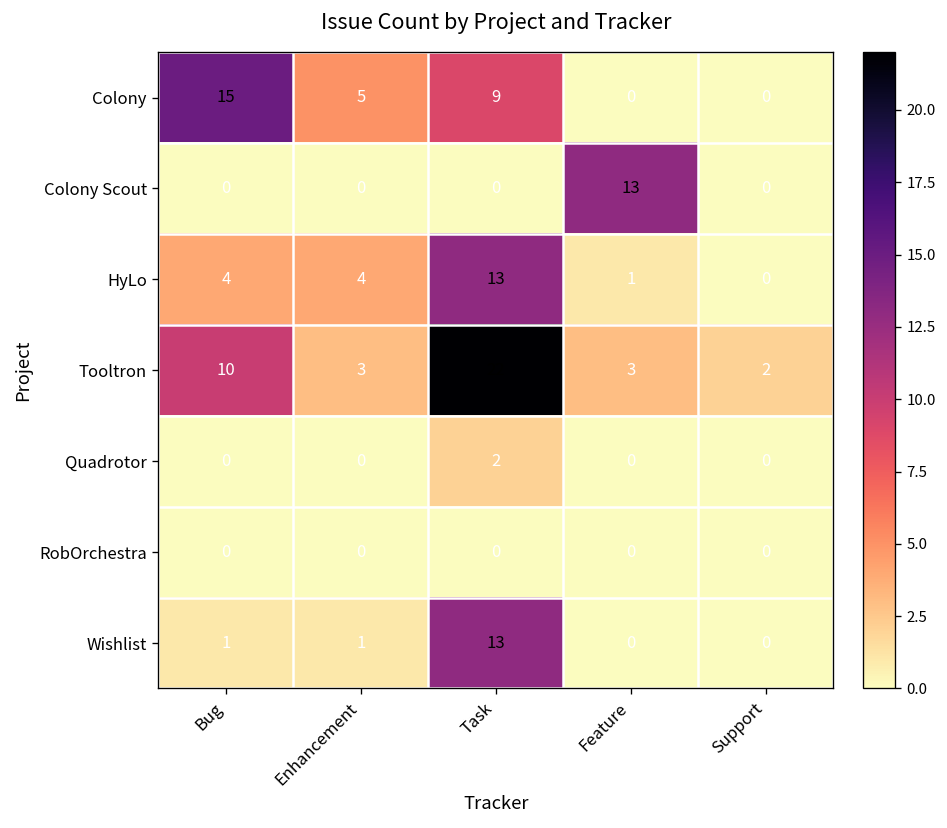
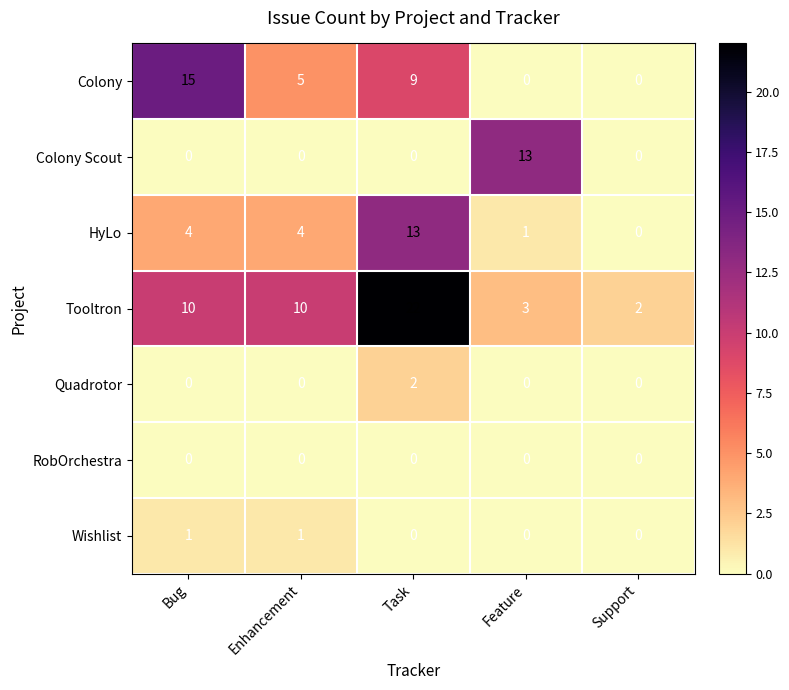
  {
    "Colony": {
      "Bug": 15,
      "Enhancement": 5,
      "Task": 9,
      "Feature": 0,
      "Support": 0
    },
    "Colony Scout": {
      "Bug": 0,
      "Enhancement": 0,
      "Task": 0,
      "Feature": 13,
      "Support": 0
    },
    "HyLo": {
      "Bug": 4,
      "Enhancement": 4,
      "Task": 13,
      "Feature": 1,
      "Support": 0
    },
    "Tooltron": {
      "Bug": 10,
-     "Enhancement": 3,
+     "Enhancement": 10,
      "Feature": 3,
      "Support": 2
    },
    "Quadrotor": {
      "Bug": 0,
      "Enhancement": 0,
      "Task": 2,
      "Feature": 0,
      "Support": 0
    },
    "RobOrchestra": {
      "Bug": 0,
      "Enhancement": 0,
      "Task": 0,
      "Feature": 0,
      "Support": 0
    },
    "Wishlist": {
      "Bug": 1,
      "Enhancement": 1,
-     "Task": 13,
+     "Task": 0,
      "Feature": 0,
      "Support": 0
    }
  }
